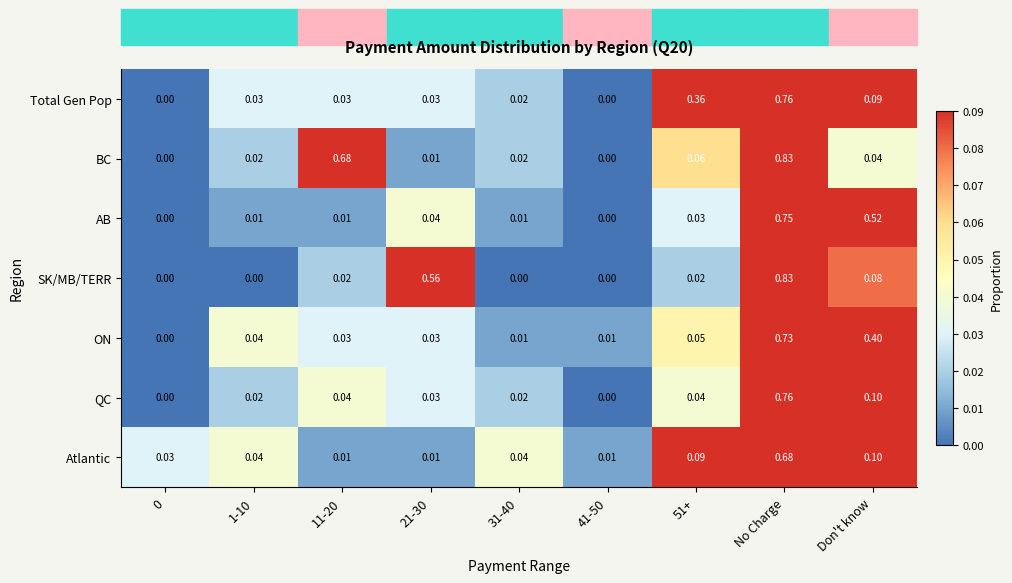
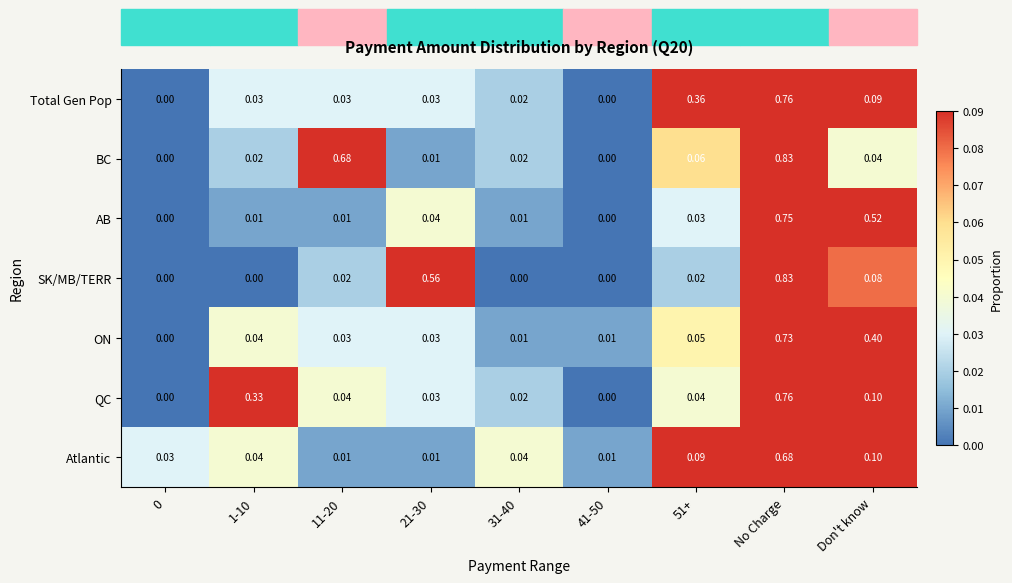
  {
    "Total Gen Pop": {
      "0": 0.00,
      "1-10": 0.03,
      "11-20": 0.03,
      "21-30": 0.03,
      "31-40": 0.02,
      "41-50": 0.00,
      "51+": 0.36,
      "No Charge": 0.76,
      "Don't know": 0.09
    },
    "BC": {
      "0": 0.00,
      "1-10": 0.02,
      "11-20": 0.68,
      "21-30": 0.01,
      "31-40": 0.02,
      "41-50": 0.00,
      "51+": 0.06,
      "No Charge": 0.83,
      "Don't know": 0.04
    },
    "AB": {
      "0": 0.00,
      "1-10": 0.01,
      "11-20": 0.01,
      "21-30": 0.04,
      "31-40": 0.01,
      "41-50": 0.00,
      "51+": 0.03,
      "No Charge": 0.75,
      "Don't know": 0.52
    },
    "SK/MB/TERR": {
      "0": 0.00,
      "1-10": 0.00,
      "11-20": 0.02,
      "21-30": 0.56,
      "31-40": 0.00,
      "41-50": 0.00,
      "51+": 0.02,
      "No Charge": 0.83,
      "Don't know": 0.08
    },
    "ON": {
      "0": 0.00,
      "1-10": 0.04,
      "11-20": 0.03,
      "21-30": 0.03,
      "31-40": 0.01,
      "41-50": 0.01,
      "51+": 0.05,
      "No Charge": 0.73,
      "Don't know": 0.40
    },
    "QC": {
      "0": 0.00,
-     "1-10": 0.02,
+     "1-10": 0.33,
      "11-20": 0.04,
      "21-30": 0.03,
      "31-40": 0.02,
      "41-50": 0.00,
      "51+": 0.04,
      "No Charge": 0.76,
      "Don't know": 0.10
    },
    "Atlantic": {
      "0": 0.03,
      "1-10": 0.04,
      "11-20": 0.01,
      "21-30": 0.01,
      "31-40": 0.04,
      "41-50": 0.01,
      "51+": 0.09,
      "No Charge": 0.68,
      "Don't know": 0.10
    }
  }
